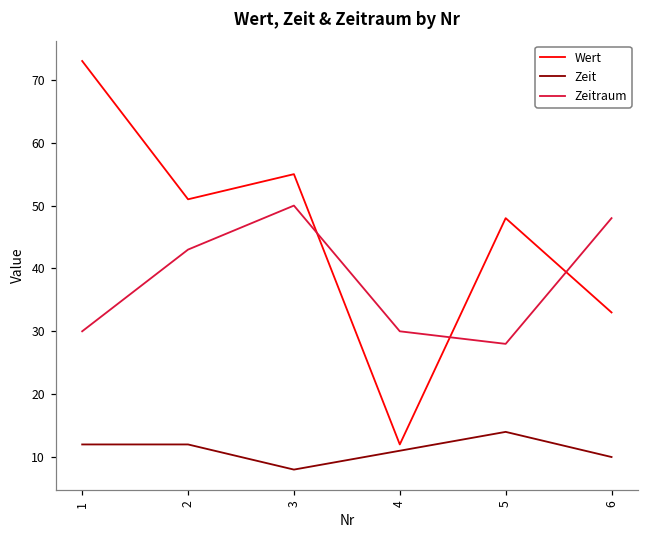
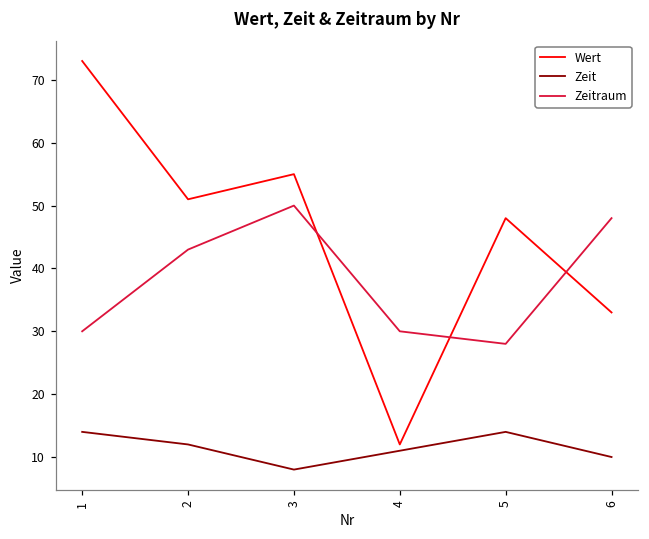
  {
    "Wert": {
      "1": 73,
      "2": 51,
      "3": 55,
      "4": 12,
      "5": 48,
      "6": 33
    },
    "Zeit": {
-     "1": 12,
+     "1": 14,
      "2": 12,
      "3": 8,
      "4": 11,
      "5": 14,
      "6": 10
    },
    "Zeitraum": {
      "1": 30,
      "2": 43,
      "3": 50,
      "4": 30,
      "5": 28,
      "6": 48
    }
  }
